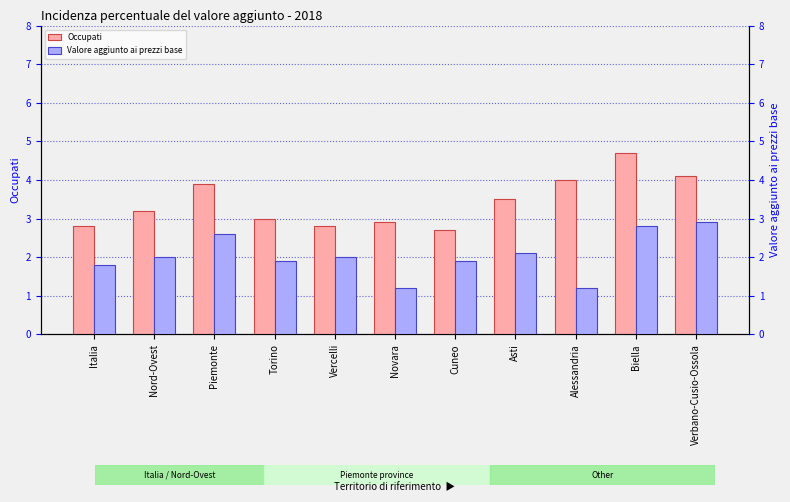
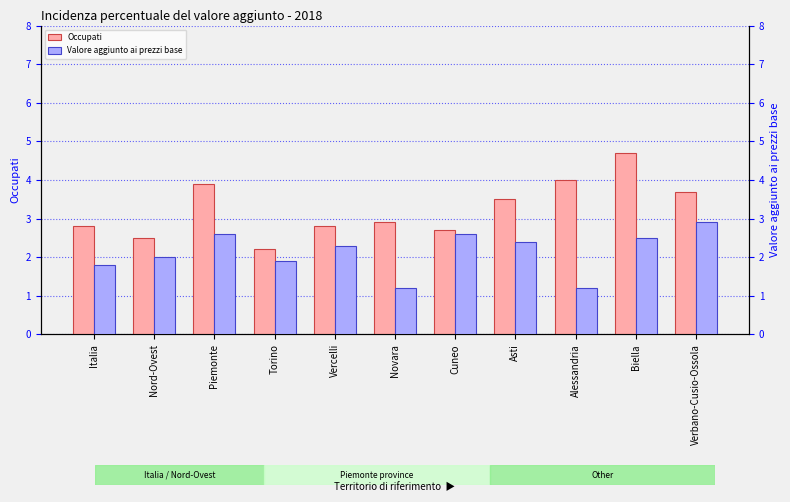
  {
    "Occupati": {
      "Italia": 2.8,
-     "Nord-Ovest": 3.2,
+     "Nord-Ovest": 2.5,
      "Piemonte": 3.9,
-     "Torino": 3.0,
+     "Torino": 2.2,
      "Vercelli": 2.8,
      "Novara": 2.9,
      "Cuneo": 2.7,
      "Asti": 3.5,
      "Alessandria": 4.0,
      "Biella": 4.7,
-     "Verbano-Cusio-Ossola": 4.1
+     "Verbano-Cusio-Ossola": 3.7
    },
    "Valore aggiunto ai prezzi base": {
      "Italia": 1.8,
      "Nord-Ovest": 2.0,
      "Piemonte": 2.6,
      "Torino": 1.9,
-     "Vercelli": 2.0,
+     "Vercelli": 2.3,
      "Novara": 1.2,
-     "Cuneo": 1.9,
-     "Asti": 2.1,
+     "Cuneo": 2.6,
+     "Asti": 2.4,
      "Alessandria": 1.2,
-     "Biella": 2.8,
+     "Biella": 2.5,
      "Verbano-Cusio-Ossola": 2.9
    }
  }
